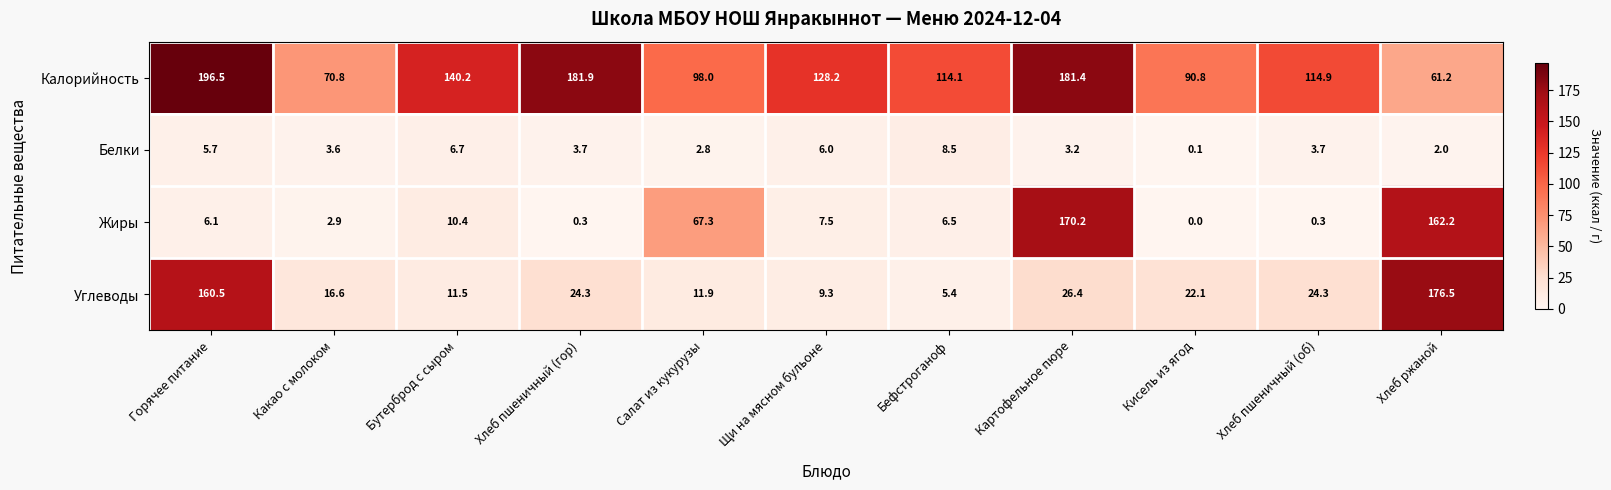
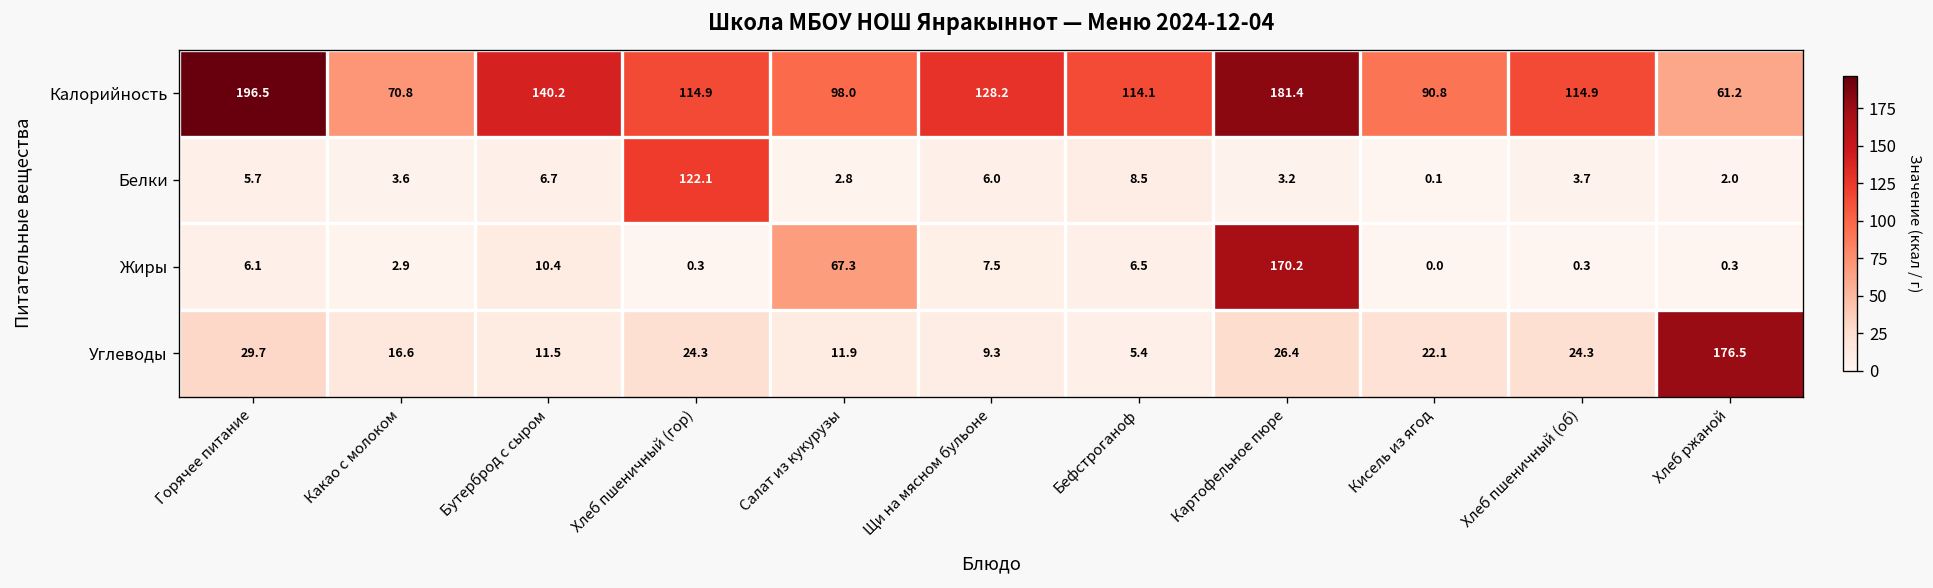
  {
    "Калорийность": {
      "Горячее питание": 196.5,
      "Какао с молоком": 70.8,
      "Бутерброд с сыром": 140.2,
-     "Хлеб пшеничный (гор)": 181.9,
+     "Хлеб пшеничный (гор)": 114.9,
      "Салат из кукурузы": 98.0,
      "Щи на мясном бульоне": 128.2,
      "Бефстроганоф": 114.1,
      "Картофельное пюре": 181.4,
      "Кисель из ягод": 90.8,
      "Хлеб пшеничный (об)": 114.9,
      "Хлеб ржаной": 61.2
    },
    "Белки": {
      "Горячее питание": 5.7,
      "Какао с молоком": 3.6,
      "Бутерброд с сыром": 6.7,
-     "Хлеб пшеничный (гор)": 3.7,
+     "Хлеб пшеничный (гор)": 122.1,
      "Салат из кукурузы": 2.8,
      "Щи на мясном бульоне": 6.0,
      "Бефстроганоф": 8.5,
      "Картофельное пюре": 3.2,
      "Кисель из ягод": 0.1,
      "Хлеб пшеничный (об)": 3.7,
      "Хлеб ржаной": 2.0
    },
    "Жиры": {
      "Горячее питание": 6.1,
      "Какао с молоком": 2.9,
      "Бутерброд с сыром": 10.4,
      "Хлеб пшеничный (гор)": 0.3,
      "Салат из кукурузы": 67.3,
      "Щи на мясном бульоне": 7.5,
      "Бефстроганоф": 6.5,
      "Картофельное пюре": 170.2,
      "Кисель из ягод": 0.0,
      "Хлеб пшеничный (об)": 0.3,
-     "Хлеб ржаной": 162.2
+     "Хлеб ржаной": 0.3
    },
    "Углеводы": {
-     "Горячее питание": 160.5,
+     "Горячее питание": 29.7,
      "Какао с молоком": 16.6,
      "Бутерброд с сыром": 11.5,
      "Хлеб пшеничный (гор)": 24.3,
      "Салат из кукурузы": 11.9,
      "Щи на мясном бульоне": 9.3,
      "Бефстроганоф": 5.4,
      "Картофельное пюре": 26.4,
      "Кисель из ягод": 22.1,
      "Хлеб пшеничный (об)": 24.3,
      "Хлеб ржаной": 176.5
    }
  }
